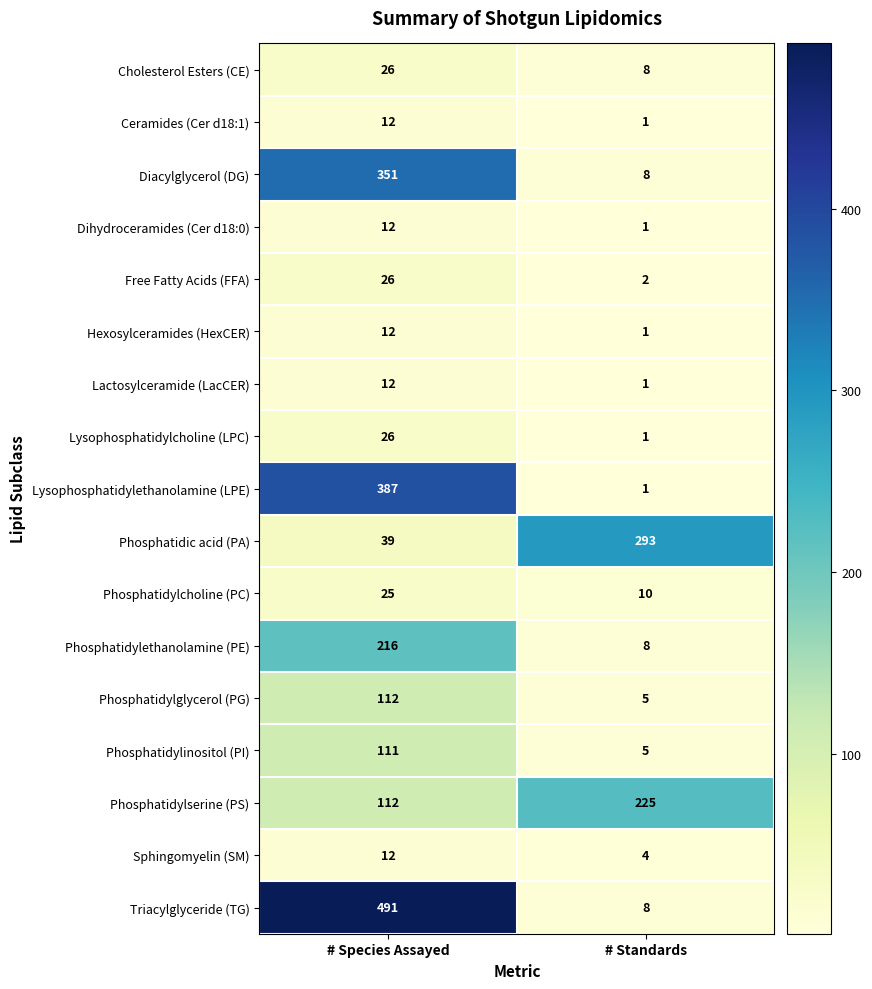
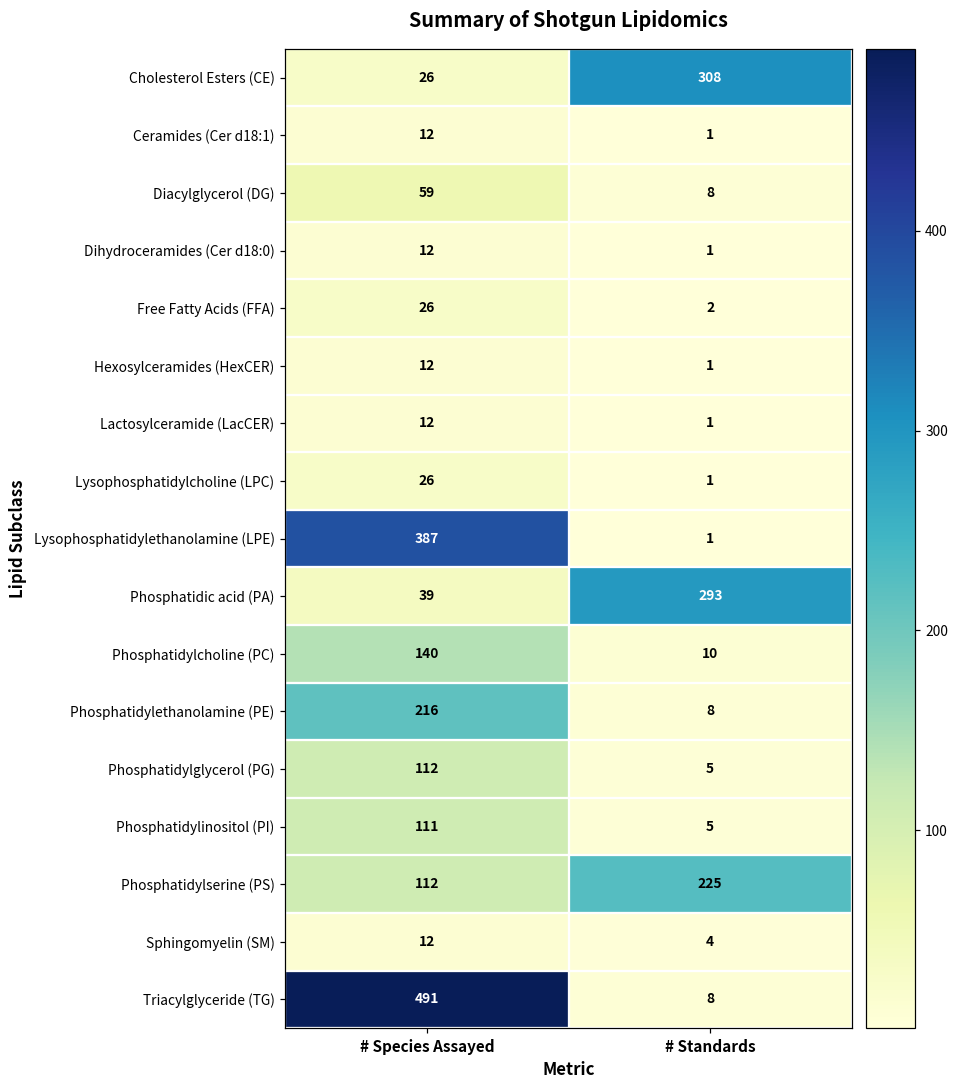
  {
    "Cholesterol Esters (CE)": {
      "# Species Assayed": 26,
-     "# Standards": 8
+     "# Standards": 308
    },
    "Ceramides (Cer d18:1)": {
      "# Species Assayed": 12,
      "# Standards": 1
    },
    "Diacylglycerol (DG)": {
-     "# Species Assayed": 351,
+     "# Species Assayed": 59,
      "# Standards": 8
    },
    "Dihydroceramides (Cer d18:0)": {
      "# Species Assayed": 12,
      "# Standards": 1
    },
    "Free Fatty Acids (FFA)": {
      "# Species Assayed": 26,
      "# Standards": 2
    },
    "Hexosylceramides (HexCER)": {
      "# Species Assayed": 12,
      "# Standards": 1
    },
    "Lactosylceramide (LacCER)": {
      "# Species Assayed": 12,
      "# Standards": 1
    },
    "Lysophosphatidylcholine (LPC)": {
      "# Species Assayed": 26,
      "# Standards": 1
    },
    "Lysophosphatidylethanolamine (LPE)": {
      "# Species Assayed": 387,
      "# Standards": 1
    },
    "Phosphatidic acid (PA)": {
      "# Species Assayed": 39,
      "# Standards": 293
    },
    "Phosphatidylcholine (PC)": {
-     "# Species Assayed": 25,
+     "# Species Assayed": 140,
      "# Standards": 10
    },
    "Phosphatidylethanolamine (PE)": {
      "# Species Assayed": 216,
      "# Standards": 8
    },
    "Phosphatidylglycerol (PG)": {
      "# Species Assayed": 112,
      "# Standards": 5
    },
    "Phosphatidylinositol (PI)": {
      "# Species Assayed": 111,
      "# Standards": 5
    },
    "Phosphatidylserine (PS)": {
      "# Species Assayed": 112,
      "# Standards": 225
    },
    "Sphingomyelin (SM)": {
      "# Species Assayed": 12,
      "# Standards": 4
    },
    "Triacylglyceride (TG)": {
      "# Species Assayed": 491,
      "# Standards": 8
    }
  }
